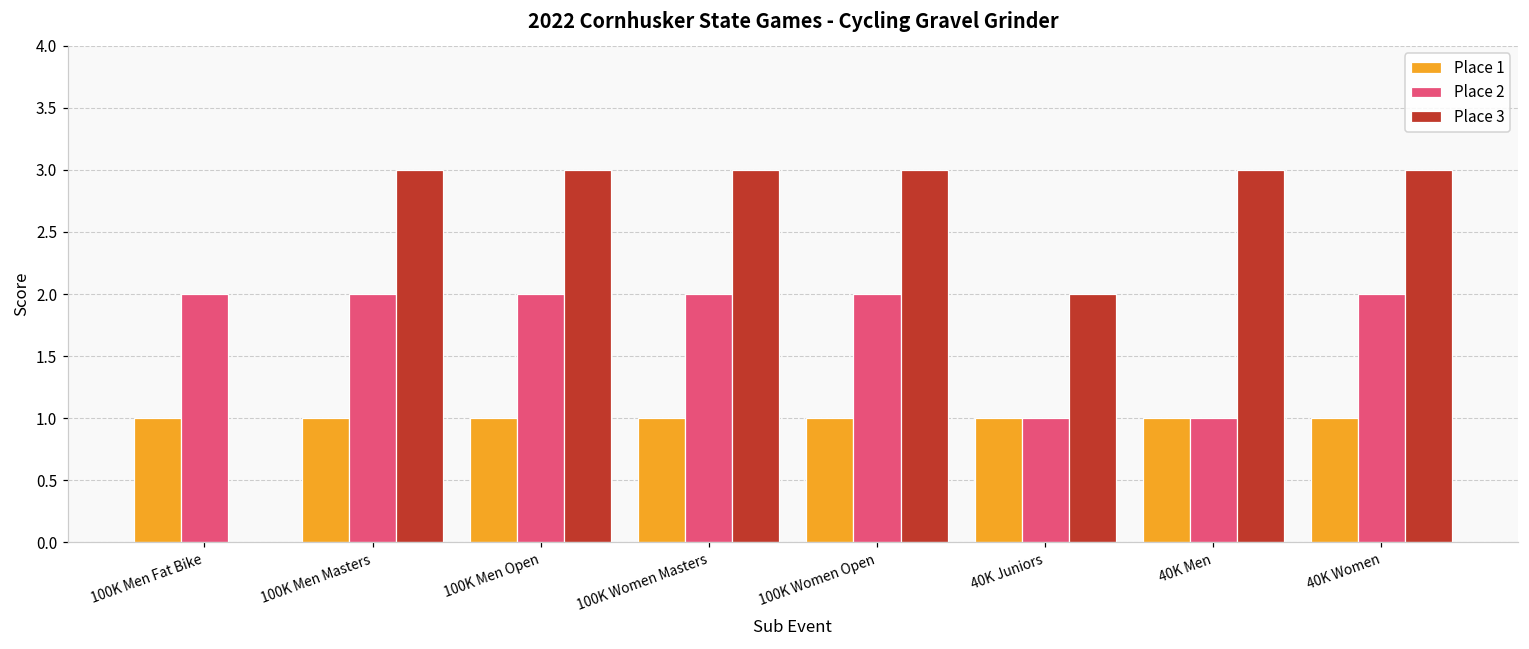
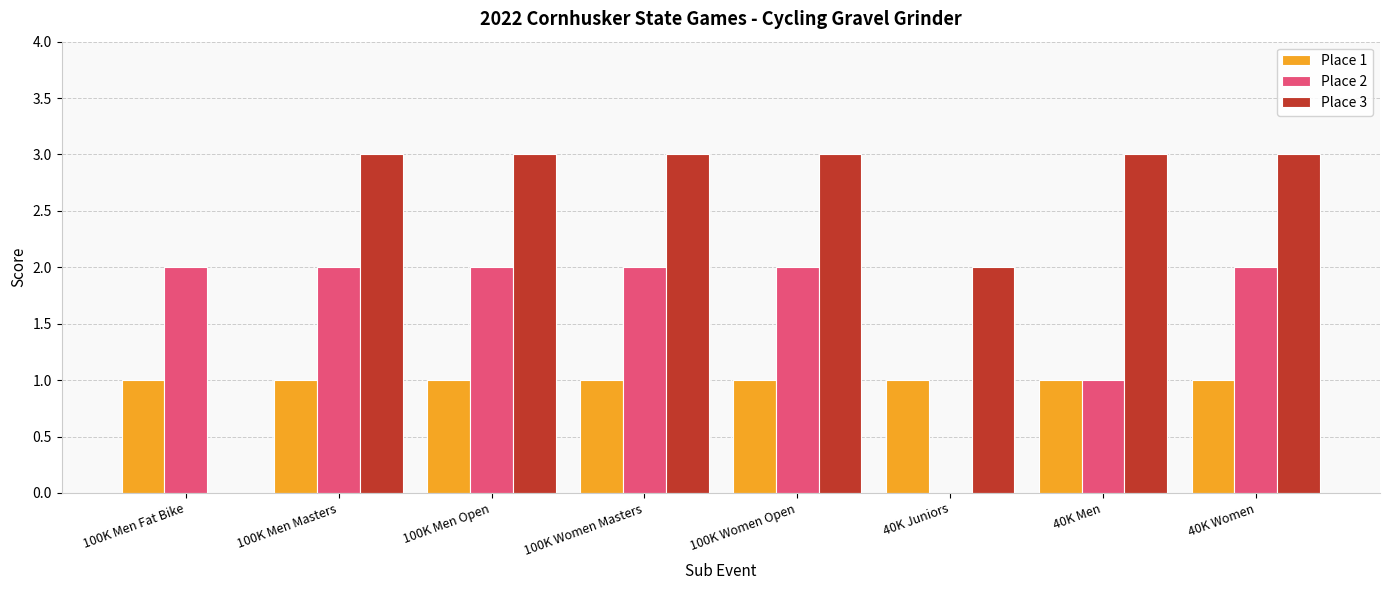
  {
    "Place 1": {
      "100K Men Fat Bike": 1,
      "100K Men Masters": 1,
      "100K Men Open": 1,
      "100K Women Masters": 1,
      "100K Women Open": 1,
      "40K Juniors": 1,
      "40K Men": 1,
      "40K Women": 1
    },
    "Place 2": {
      "100K Men Fat Bike": 2,
      "100K Men Masters": 2,
      "100K Men Open": 2,
      "100K Women Masters": 2,
      "100K Women Open": 2,
-     "40K Juniors": 1,
+     "40K Juniors": 0,
      "40K Men": 1,
      "40K Women": 2
    },
    "Place 3": {
      "100K Men Fat Bike": 0,
      "100K Men Masters": 3,
      "100K Men Open": 3,
      "100K Women Masters": 3,
      "100K Women Open": 3,
      "40K Juniors": 2,
      "40K Men": 3,
      "40K Women": 3
    }
  }
